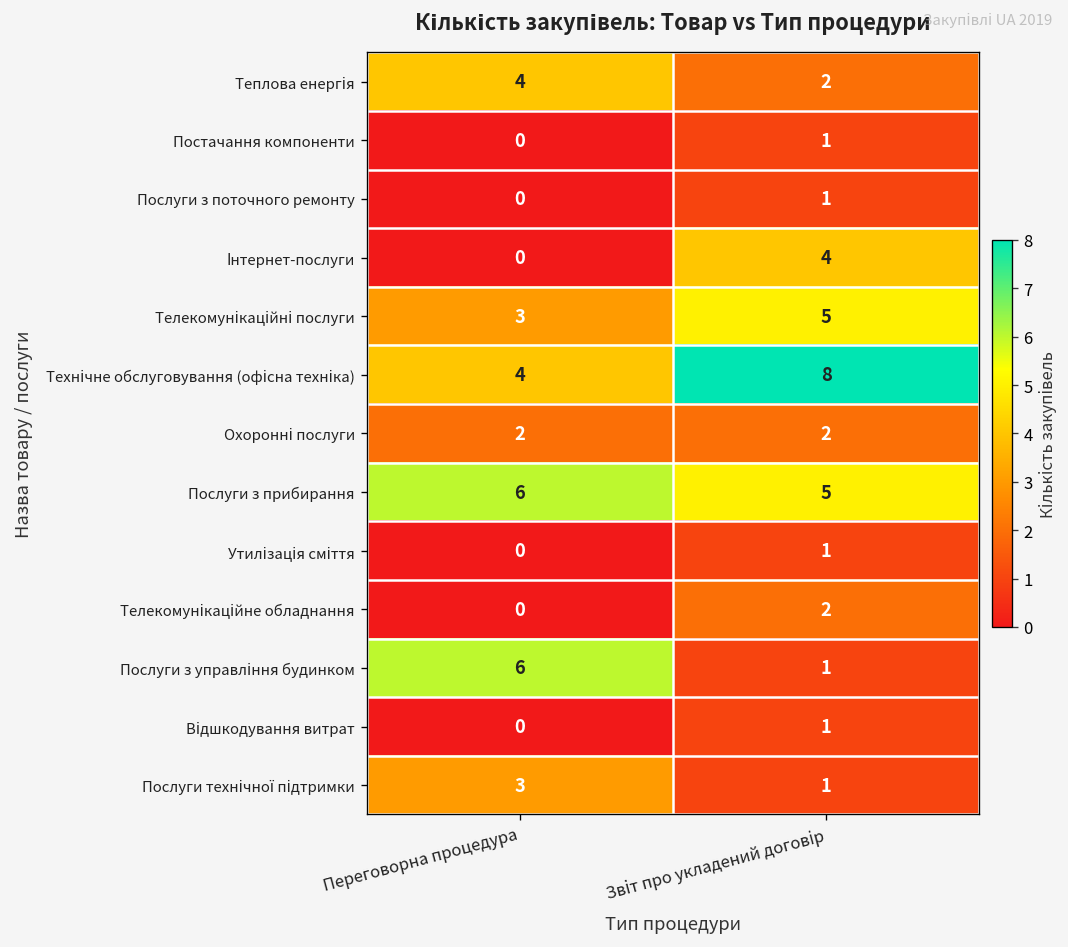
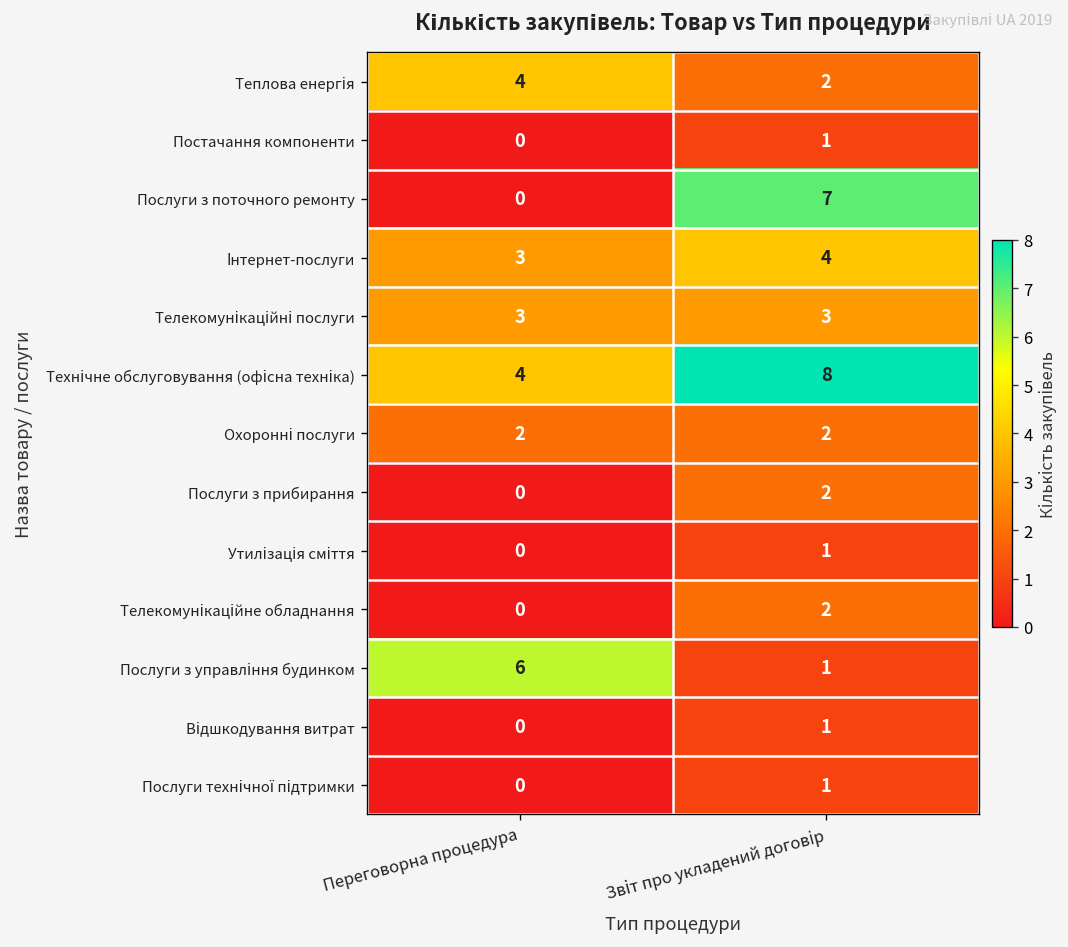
  {
    "Теплова енергія": {
      "Переговорна процедура": 4,
      "Звіт про укладений договір": 2
    },
    "Постачання компоненти": {
      "Переговорна процедура": 0,
      "Звіт про укладений договір": 1
    },
    "Послуги з поточного ремонту": {
      "Переговорна процедура": 0,
-     "Звіт про укладений договір": 1
+     "Звіт про укладений договір": 7
    },
    "Інтернет-послуги": {
-     "Переговорна процедура": 0,
+     "Переговорна процедура": 3,
      "Звіт про укладений договір": 4
    },
    "Телекомунікаційні послуги": {
      "Переговорна процедура": 3,
-     "Звіт про укладений договір": 5
+     "Звіт про укладений договір": 3
    },
    "Технічне обслуговування (офісна техніка)": {
      "Переговорна процедура": 4,
      "Звіт про укладений договір": 8
    },
    "Охоронні послуги": {
      "Переговорна процедура": 2,
      "Звіт про укладений договір": 2
    },
    "Послуги з прибирання": {
-     "Переговорна процедура": 6,
-     "Звіт про укладений договір": 5
+     "Переговорна процедура": 0,
+     "Звіт про укладений договір": 2
    },
    "Утилізація сміття": {
      "Переговорна процедура": 0,
      "Звіт про укладений договір": 1
    },
    "Телекомунікаційне обладнання": {
      "Переговорна процедура": 0,
      "Звіт про укладений договір": 2
    },
    "Послуги з управління будинком": {
      "Переговорна процедура": 6,
      "Звіт про укладений договір": 1
    },
    "Відшкодування витрат": {
      "Переговорна процедура": 0,
      "Звіт про укладений договір": 1
    },
    "Послуги технічної підтримки": {
-     "Переговорна процедура": 3,
+     "Переговорна процедура": 0,
      "Звіт про укладений договір": 1
    }
  }
